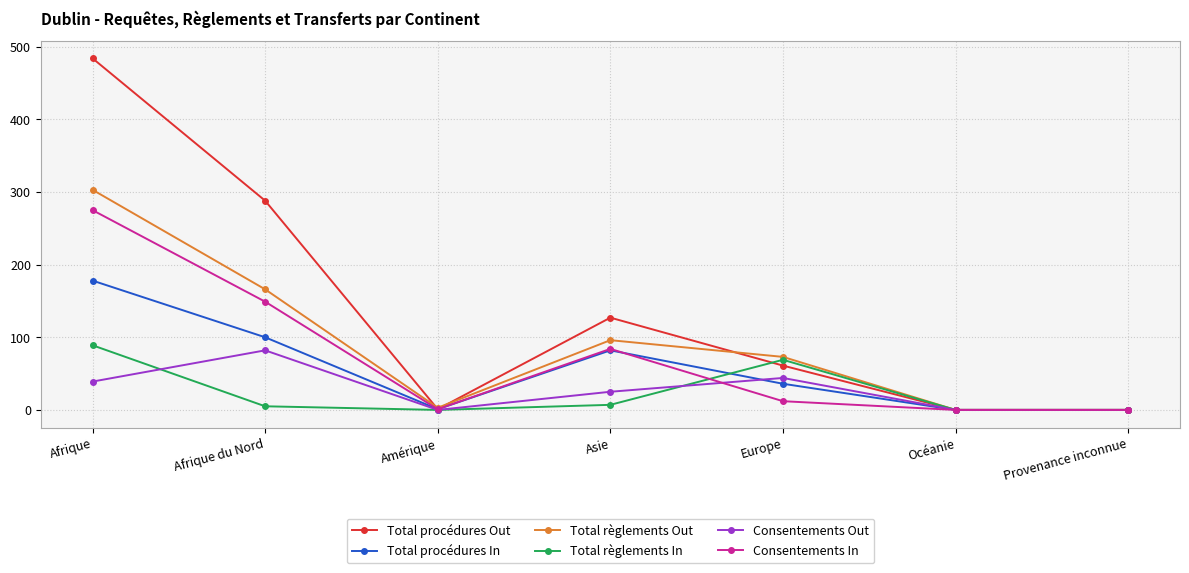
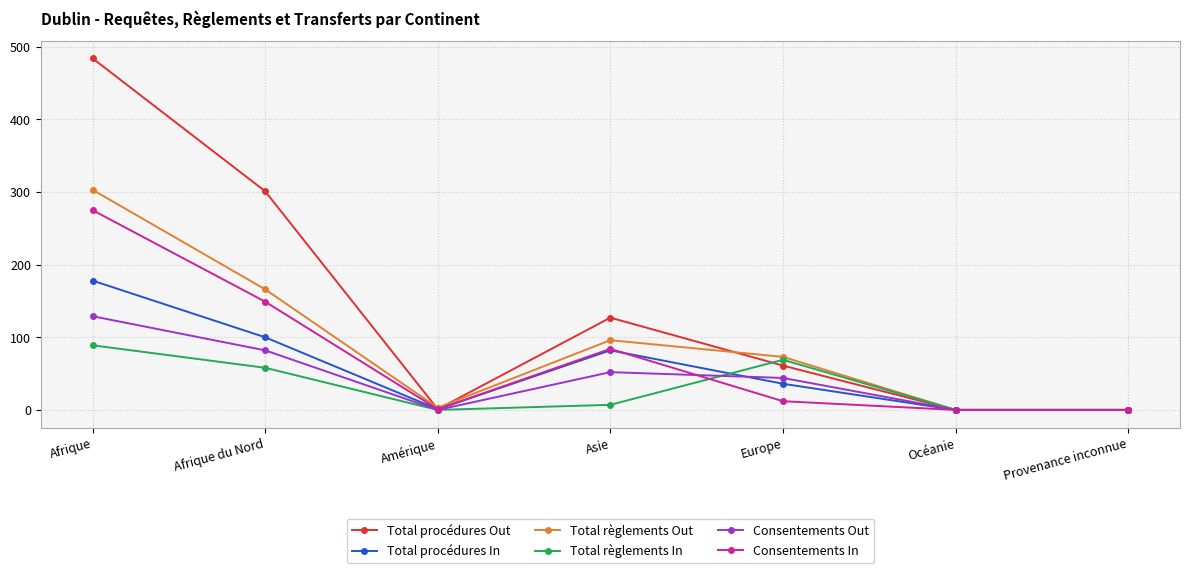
  {
    "Total procédures Out": {
      "Afrique": 480,
-     "Afrique du Nord": 290,
+     "Afrique du Nord": 300,
      "Asie": 130,
      "Europe": 60
    },
    "Total procédures In": {
      "Afrique": 180,
      "Afrique du Nord": 100,
      "Europe": 40
    },
    "Total règlements Out": {
      "Afrique": 300,
      "Afrique du Nord": 170,
      "Asie": 100,
      "Europe": 70
    },
    "Total règlements In": {
      "Afrique": 90,
-     "Afrique du Nord": 10,
+     "Afrique du Nord": 60,
      "Asie": 10,
      "Europe": 70
    },
    "Consentements Out": {
-     "Afrique": 40,
+     "Afrique": 130,
      "Afrique du Nord": 80,
-     "Asie": 30,
+     "Asie": 50,
      "Europe": 40
    },
    "Consentements In": {
      "Afrique": 280,
      "Afrique du Nord": 150,
      "Europe": 10
    }
  }
